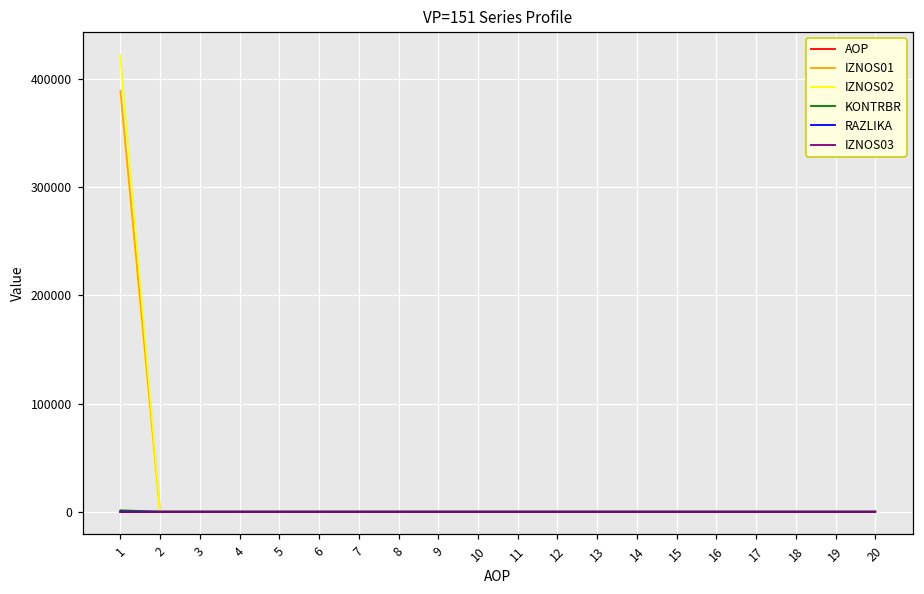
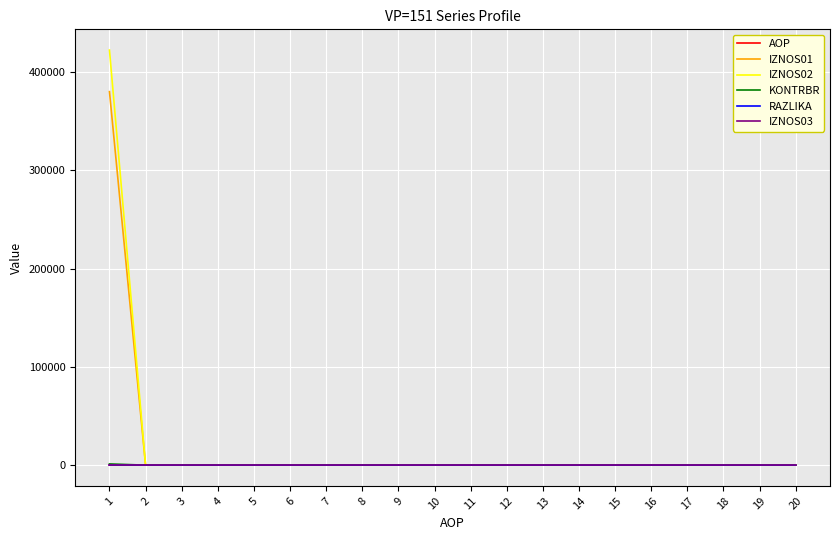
  {
    "IZNOS01": {
-     "1": 390000
+     "1": 380000
    },
    "IZNOS02": {
      "1": 420000
    }
  }
